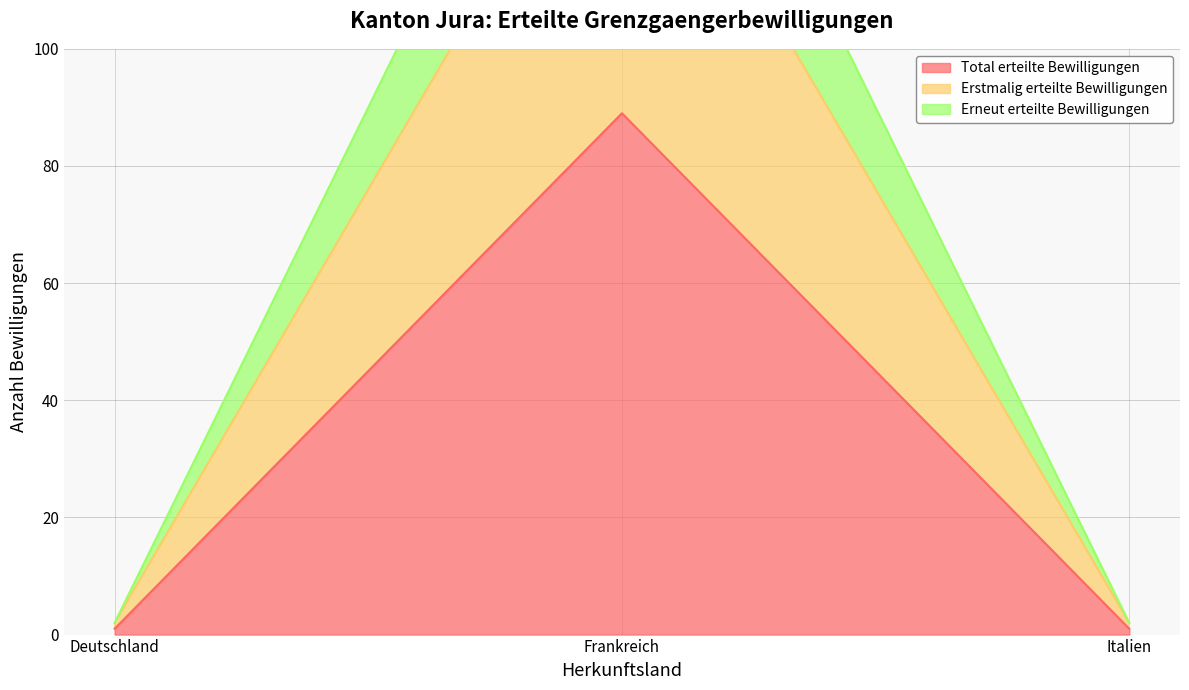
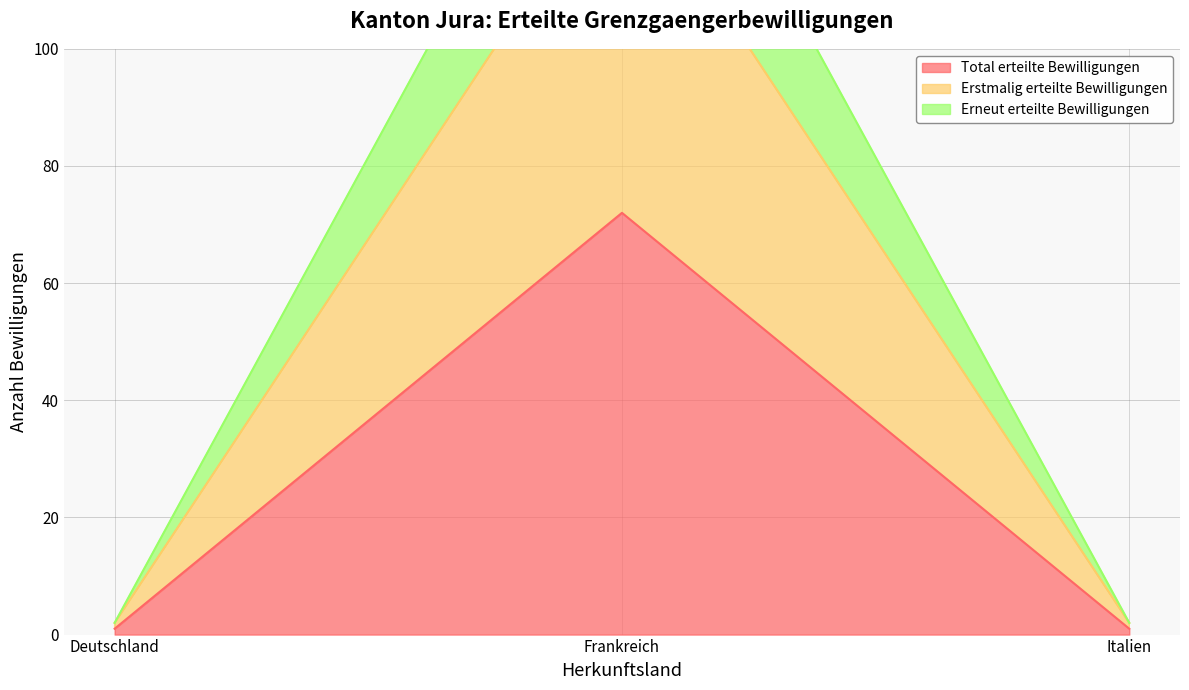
  {
    "Total erteilte Bewilligungen": {
      "Deutschland": 1,
-     "Frankreich": 89,
+     "Frankreich": 72,
      "Italien": 1
    }
  }
